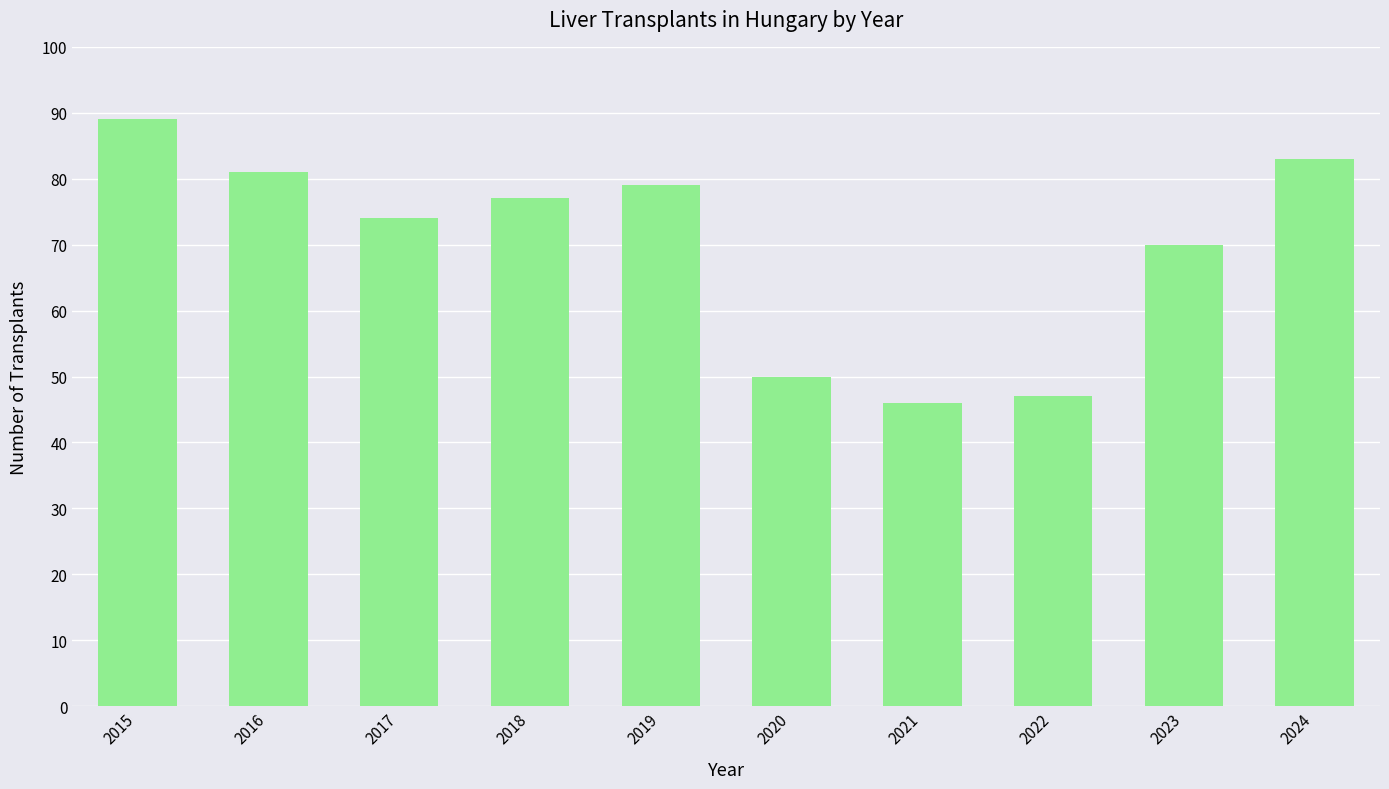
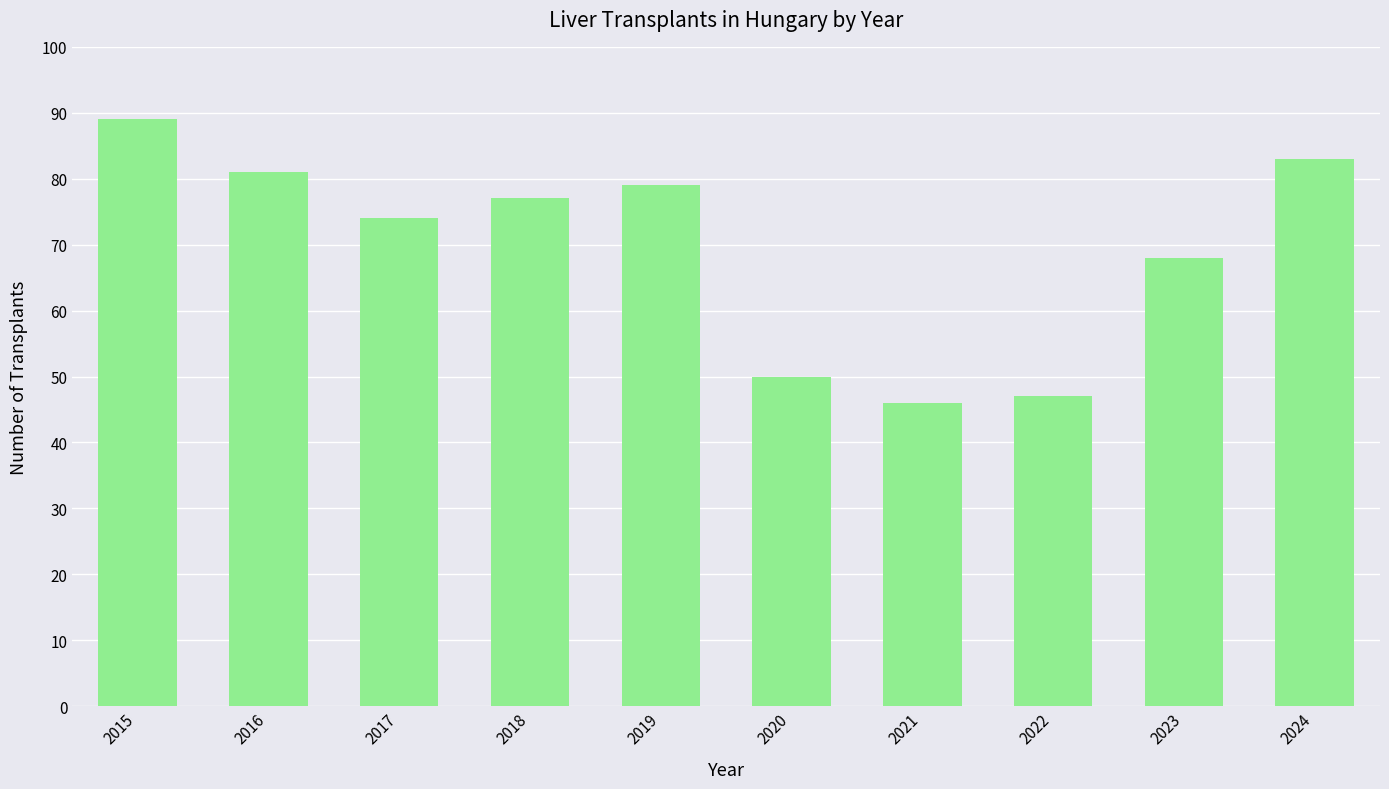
  {
    "2015": 89,
    "2016": 81,
    "2017": 74,
    "2018": 77,
    "2019": 79,
    "2020": 50,
    "2021": 46,
    "2022": 47,
-   "2023": 70,
+   "2023": 68,
    "2024": 83
  }
